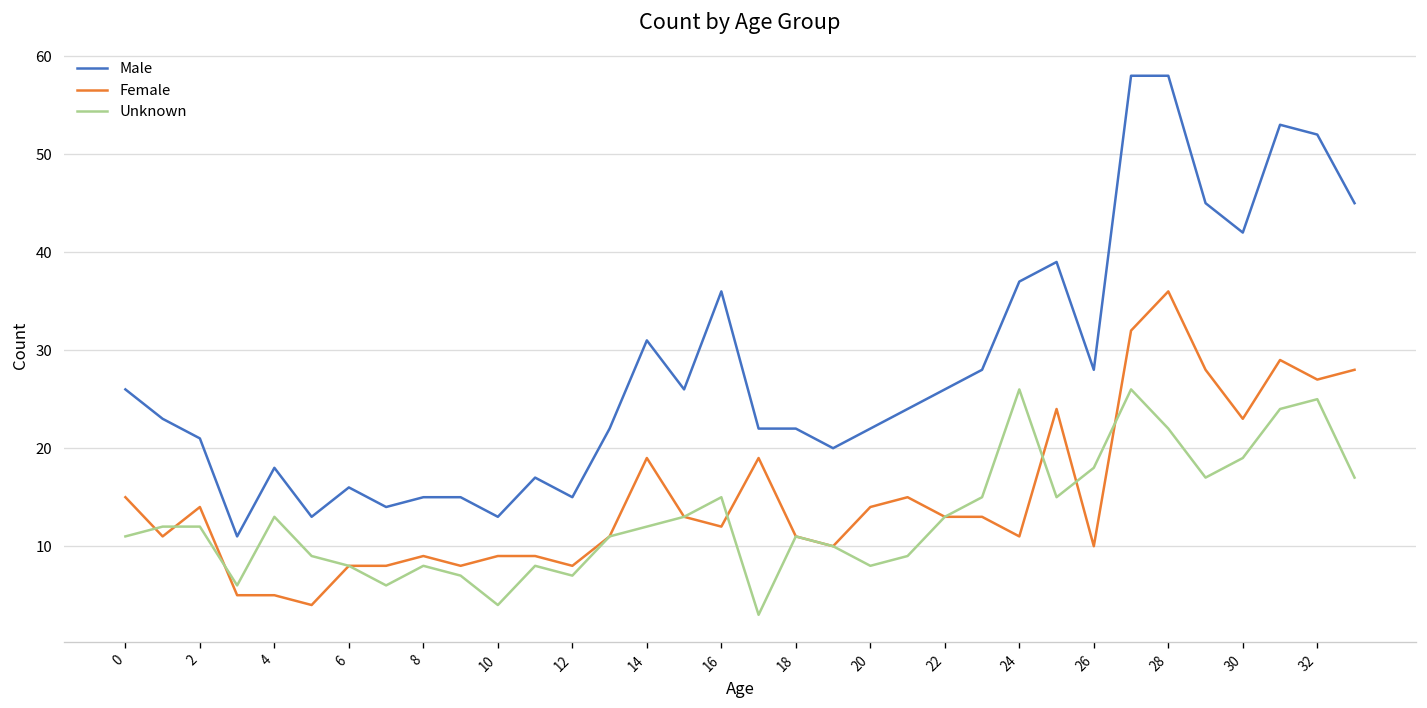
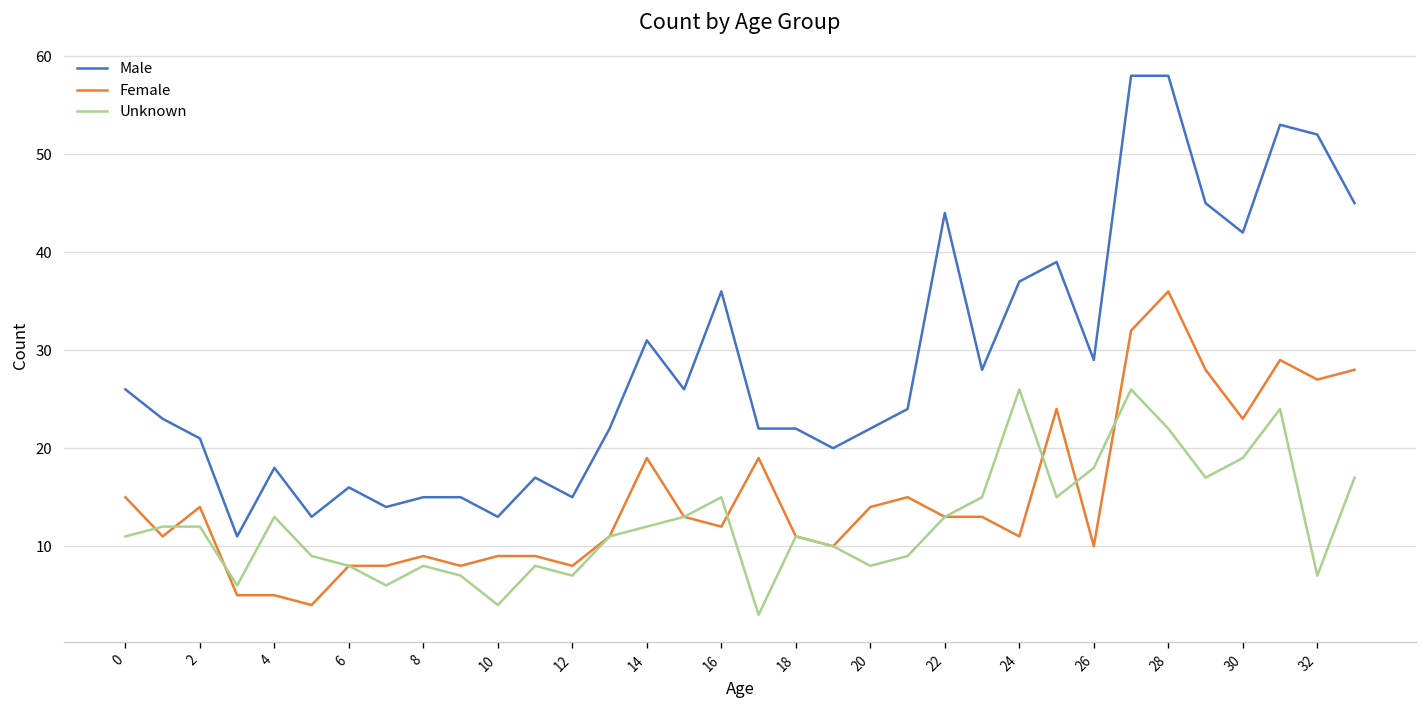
  {
    "Male": {
      "0": 26,
      "2": 21,
      "4": 18,
      "6": 16,
      "8": 15,
      "10": 13,
      "12": 15,
      "14": 31,
      "16": 36,
      "18": 22,
      "20": 22,
-     "22": 26,
+     "22": 44,
      "24": 37,
-     "26": 28,
+     "26": 29,
      "28": 58,
      "30": 42,
      "32": 52
    },
    "Female": {
      "0": 15,
      "2": 14,
      "4": 5,
      "8": 9,
      "10": 9,
      "12": 8,
      "14": 19,
      "16": 12,
      "20": 14,
      "24": 11,
      "26": 10,
      "28": 36,
      "30": 23,
      "32": 27
    },
    "Unknown": {
      "0": 11,
      "2": 12,
      "4": 13,
      "8": 8,
      "10": 4,
      "12": 7,
      "14": 12,
      "16": 15,
      "20": 8,
      "24": 26,
      "26": 18,
      "28": 22,
      "30": 19,
-     "32": 25
+     "32": 7
    }
  }
